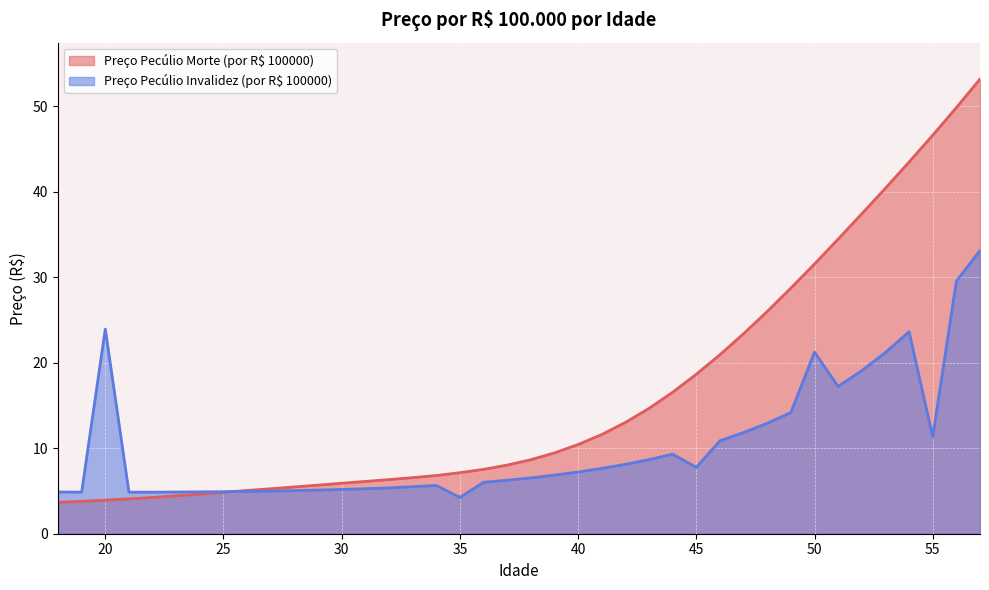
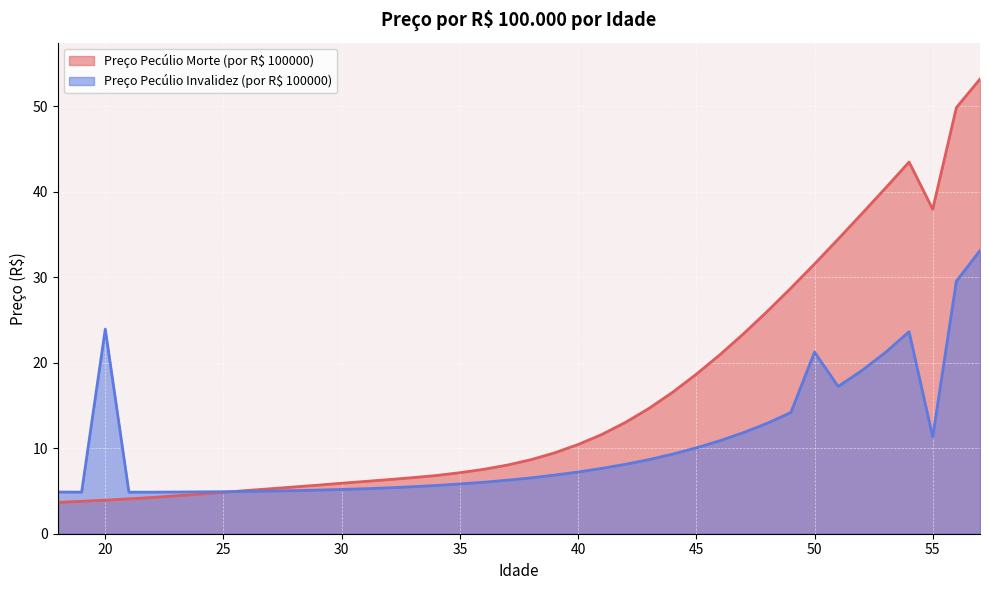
  {
    "Preço Pecúlio Morte (por R$ 100000)": {
      "20": 4,
      "30": 6,
      "35": 7,
      "40": 10,
      "45": 19,
      "50": 32,
-     "55": 47
+     "55": 38
    },
    "Preço Pecúlio Invalidez (por R$ 100000)": {
      "20": 24,
      "30": 5,
-     "35": 4,
+     "35": 6,
      "40": 7,
-     "45": 8,
+     "45": 10,
      "50": 21,
      "55": 11
    }
  }
